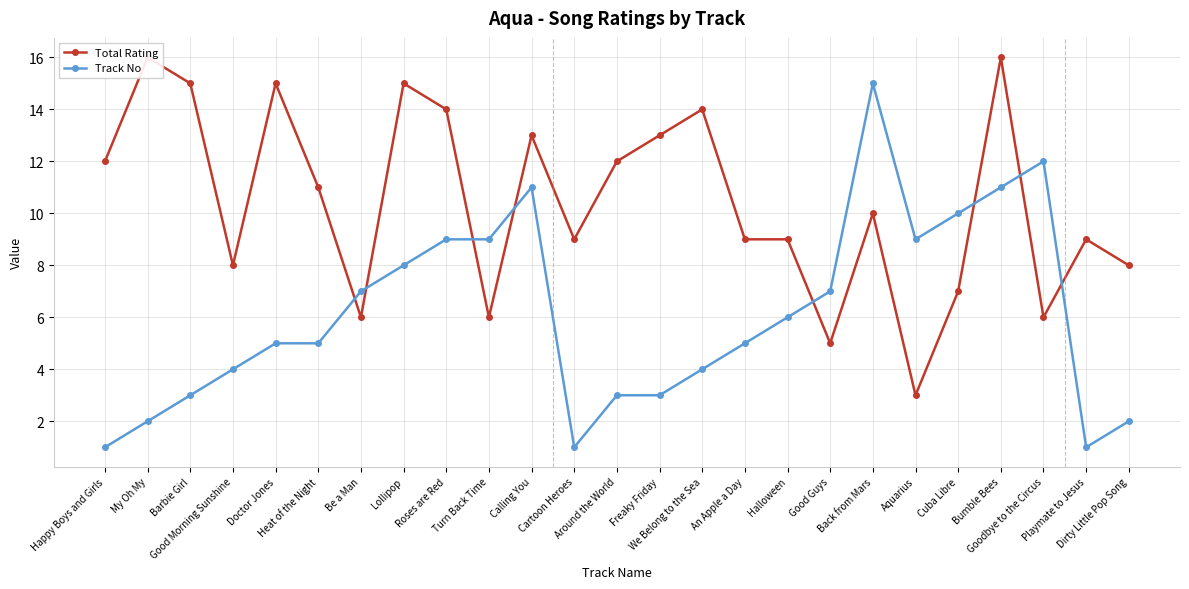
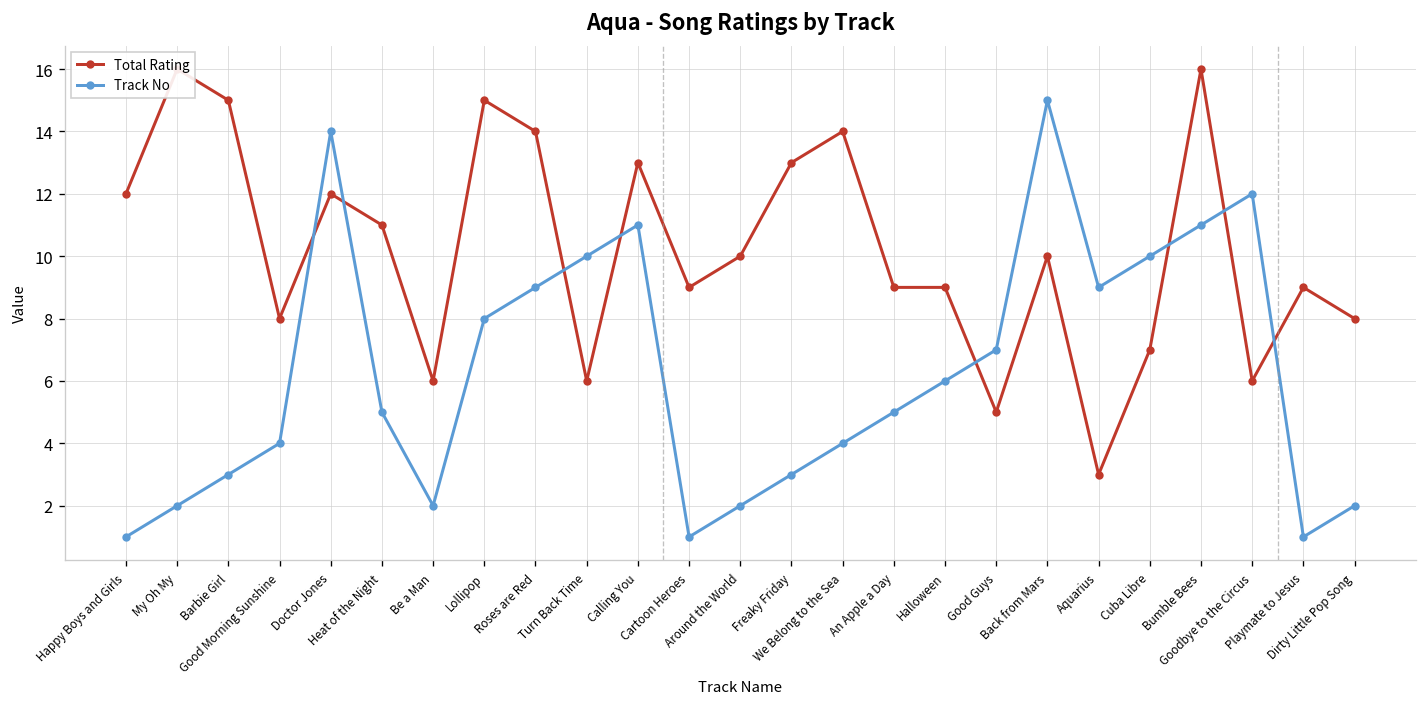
  {
    "Total Rating": {
      "Happy Boys and Girls": 12,
      "Barbie Girl": 15,
      "Good Morning Sunshine": 8,
-     "Doctor Jones": 15,
+     "Doctor Jones": 12,
      "Heat of the Night": 11,
      "Be a Man": 6,
      "Lollipop": 15,
      "Roses are Red": 14,
      "Turn Back Time": 6,
      "Calling You": 13,
      "Cartoon Heroes": 9,
-     "Around the World": 12,
+     "Around the World": 10,
      "Freaky Friday": 13,
      "We Belong to the Sea": 14,
      "An Apple a Day": 9,
      "Halloween": 9,
      "Good Guys": 5,
      "Back from Mars": 10,
      "Aquarius": 3,
      "Cuba Libre": 7,
      "Bumble Bees": 16,
      "Goodbye to the Circus": 6,
      "Playmate to Jesus": 9,
      "Dirty Little Pop Song": 8
    },
    "Track No": {
      "Happy Boys and Girls": 1,
      "My Oh My": 2,
      "Barbie Girl": 3,
      "Good Morning Sunshine": 4,
-     "Doctor Jones": 5,
+     "Doctor Jones": 14,
      "Heat of the Night": 5,
-     "Be a Man": 7,
+     "Be a Man": 2,
      "Lollipop": 8,
      "Roses are Red": 9,
-     "Turn Back Time": 9,
+     "Turn Back Time": 10,
      "Calling You": 11,
      "Cartoon Heroes": 1,
-     "Around the World": 3,
+     "Around the World": 2,
      "Freaky Friday": 3,
      "We Belong to the Sea": 4,
      "An Apple a Day": 5,
      "Halloween": 6,
      "Good Guys": 7,
      "Back from Mars": 15,
      "Aquarius": 9,
      "Cuba Libre": 10,
      "Bumble Bees": 11,
      "Goodbye to the Circus": 12,
      "Playmate to Jesus": 1,
      "Dirty Little Pop Song": 2
    }
  }
